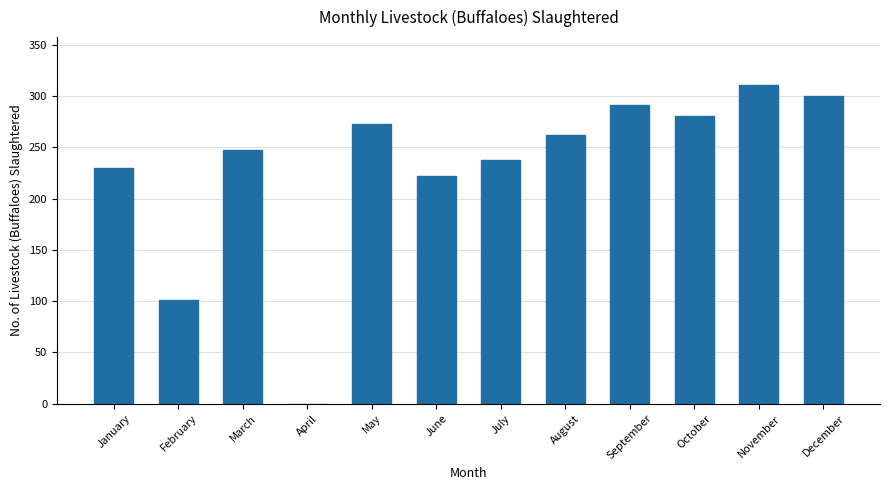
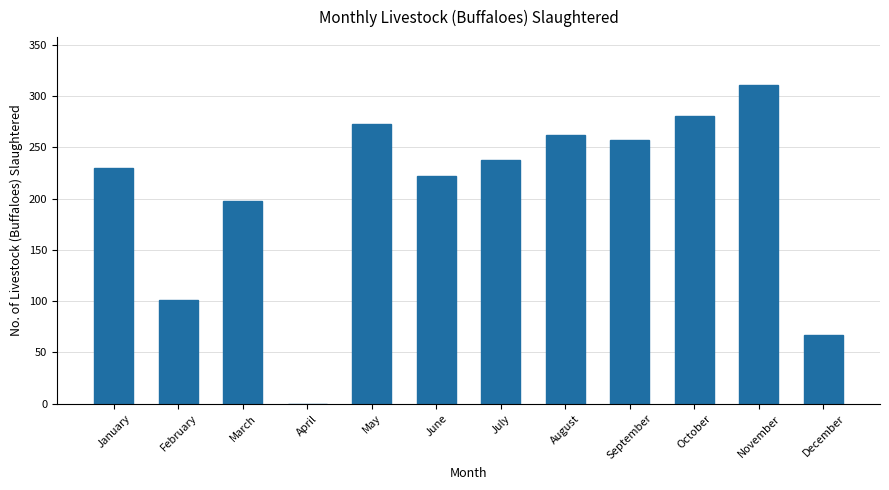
  {
    "January": 230,
    "February": 101,
-   "March": 248,
+   "March": 198,
    "April": 0,
    "May": 273,
    "June": 222,
    "July": 238,
    "August": 262,
-   "September": 291,
+   "September": 257,
    "October": 281,
    "November": 311,
-   "December": 300
+   "December": 67
  }
